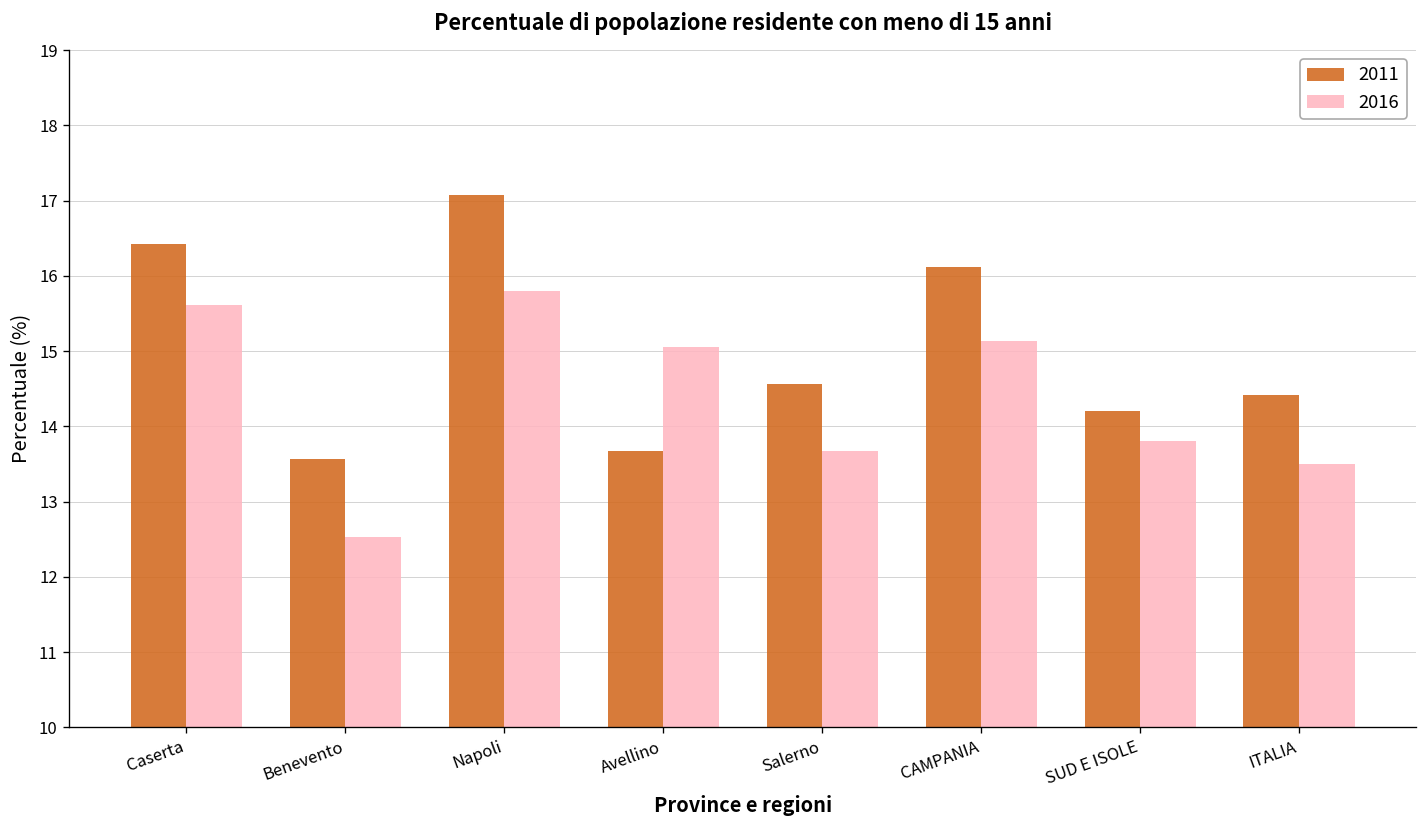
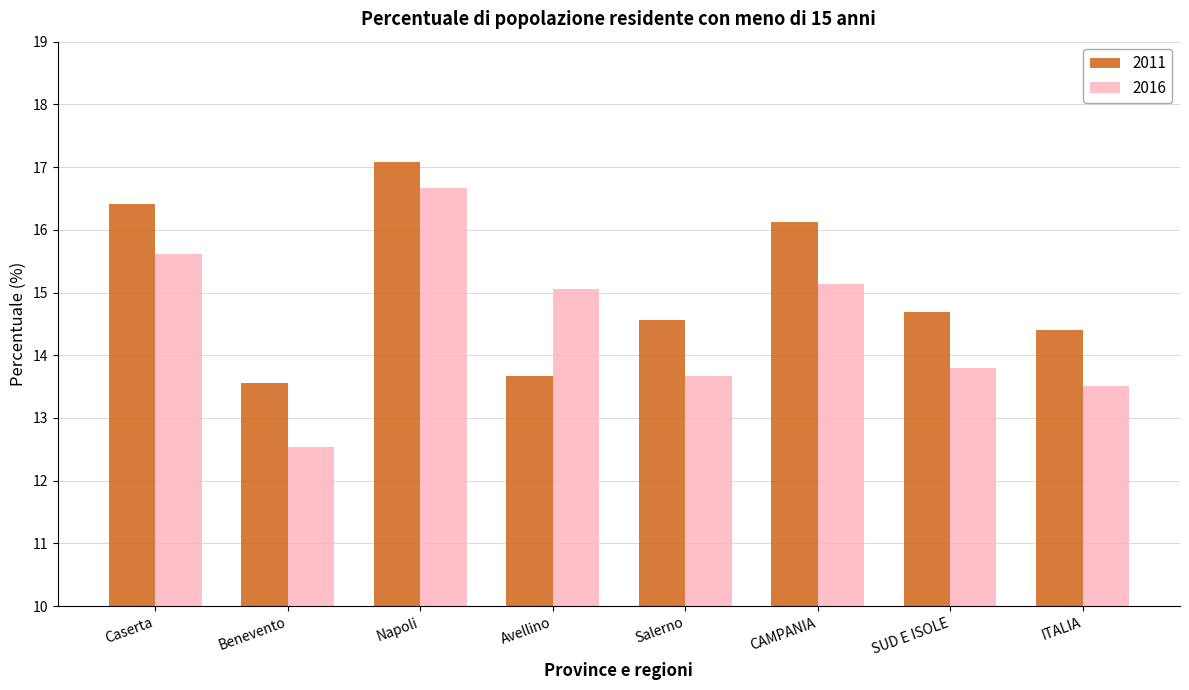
  {
    "2011": {
      "Caserta": 16.4,
      "Benevento": 13.6,
      "Napoli": 17.1,
      "Avellino": 13.7,
      "Salerno": 14.6,
      "CAMPANIA": 16.1,
-     "SUD E ISOLE": 14.2,
+     "SUD E ISOLE": 14.7,
      "ITALIA": 14.4
    },
    "2016": {
      "Caserta": 15.6,
      "Benevento": 12.5,
-     "Napoli": 15.8,
+     "Napoli": 16.7,
      "Avellino": 15.0,
      "Salerno": 13.7,
      "CAMPANIA": 15.1,
      "SUD E ISOLE": 13.8,
      "ITALIA": 13.5
    }
  }
